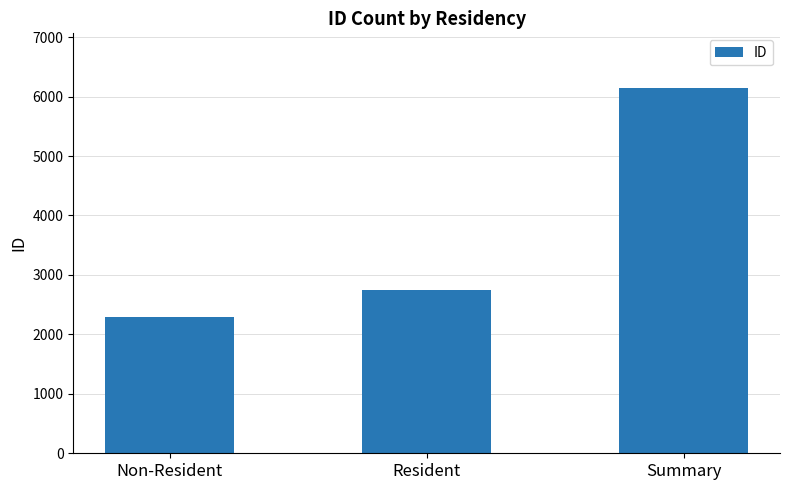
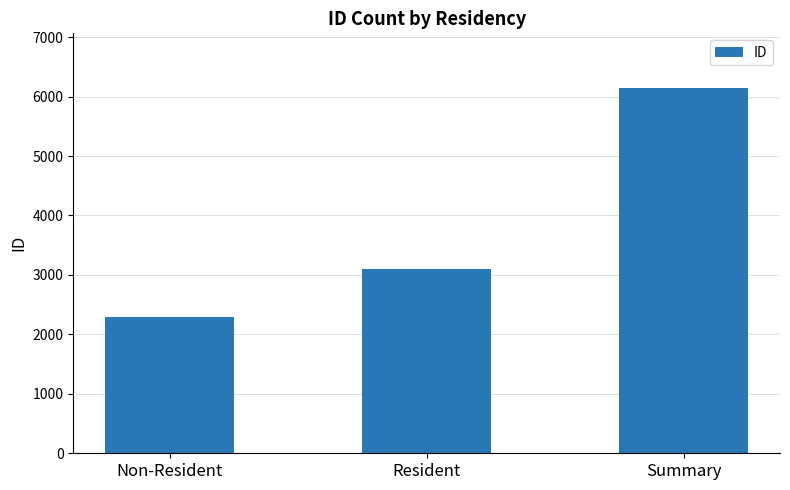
  {
    "Non-Resident": 2300,
-   "Resident": 2800,
+   "Resident": 3100,
    "Summary": 6100
  }
